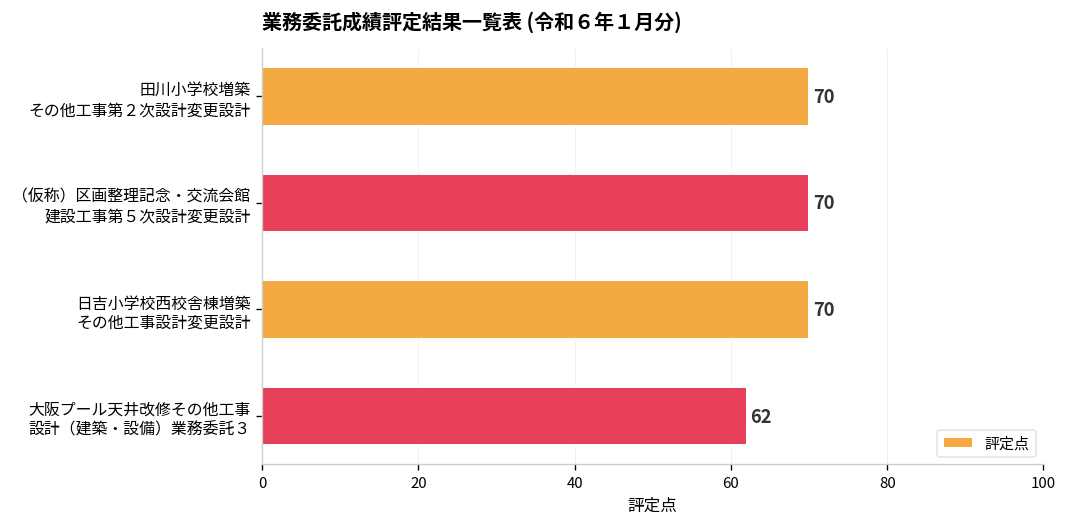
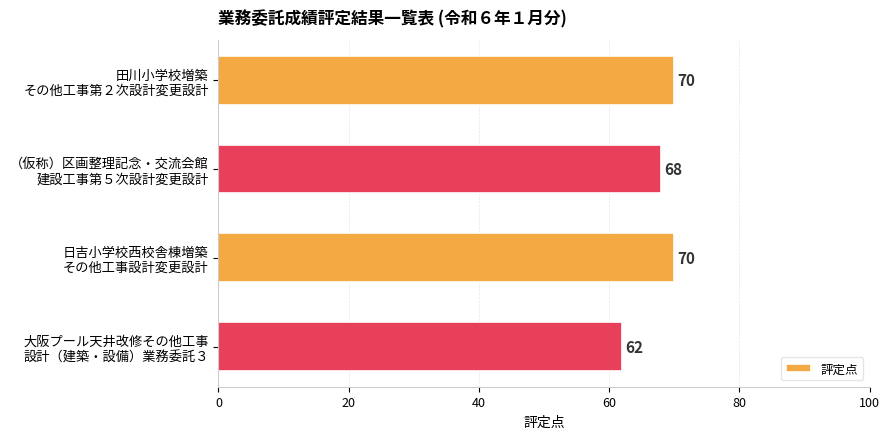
  {
    "田川小学校増築 その他工事第２次設計変更設計": 70,
-   "（仮称）区画整理記念・交流会館 建設工事第５次設計変更設計": 70,
+   "（仮称）区画整理記念・交流会館 建設工事第５次設計変更設計": 68,
    "日吉小学校西校舎棟増築 その他工事設計変更設計": 70,
    "大阪プール天井改修その他工事 設計（建築・設備）業務委託３": 62
  }
